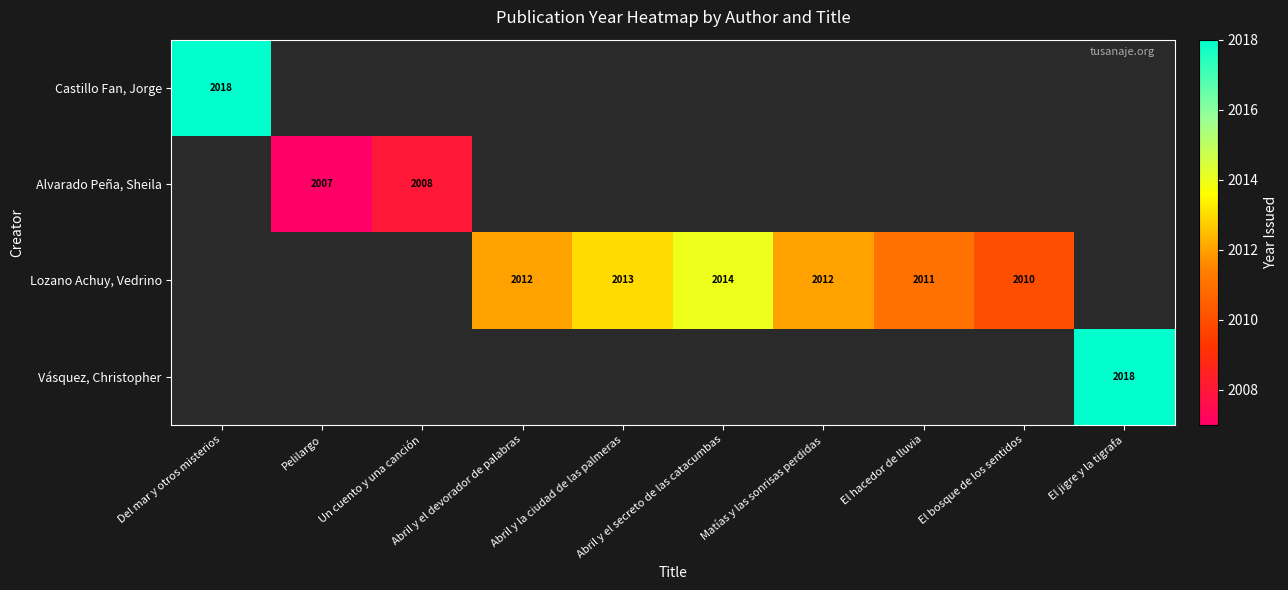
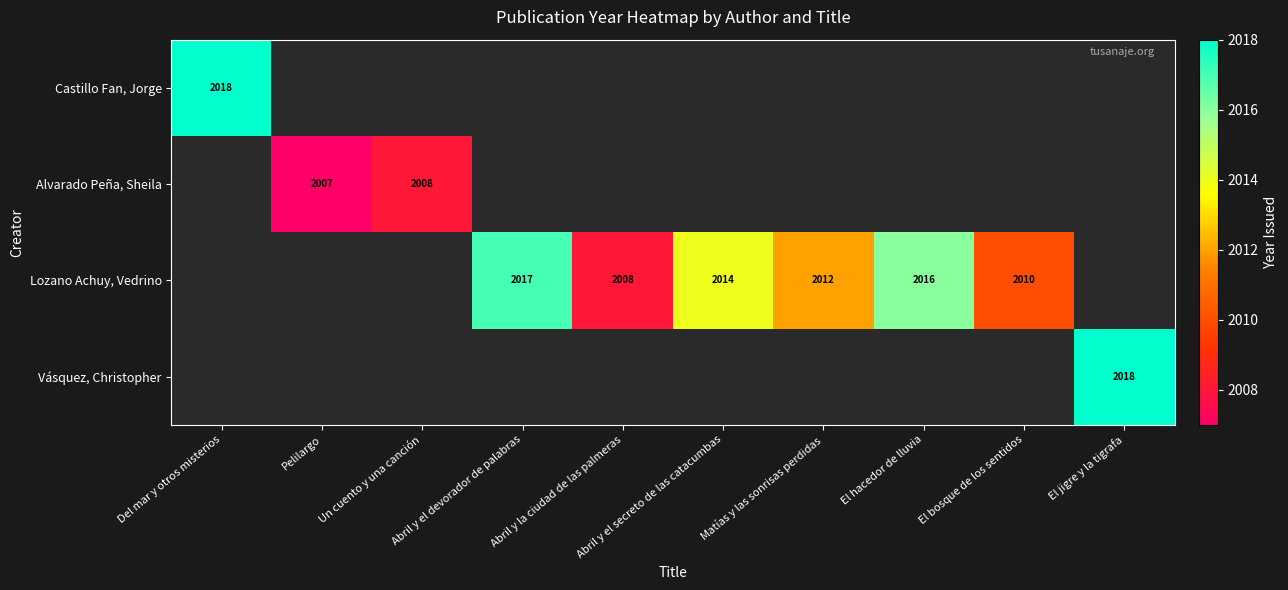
  {
    "Castillo Fan, Jorge": {
      "Del mar y otros misterios": 2018
    },
    "Alvarado Peña, Sheila": {
      "Pelilargo": 2007,
      "Un cuento y una canción": 2008
    },
    "Lozano Achuy, Vedrino": {
-     "Abril y el devorador de palabras": 2012,
-     "Abril y la ciudad de las palmeras": 2013,
+     "Abril y el devorador de palabras": 2017,
+     "Abril y la ciudad de las palmeras": 2008,
      "Abril y el secreto de las catacumbas": 2014,
      "Matías y las sonrisas perdidas": 2012,
-     "El hacedor de lluvia": 2011,
+     "El hacedor de lluvia": 2016,
      "El bosque de los sentidos": 2010
    },
    "Vásquez, Christopher": {
      "El jigre y la tigrafa": 2018
    }
  }
